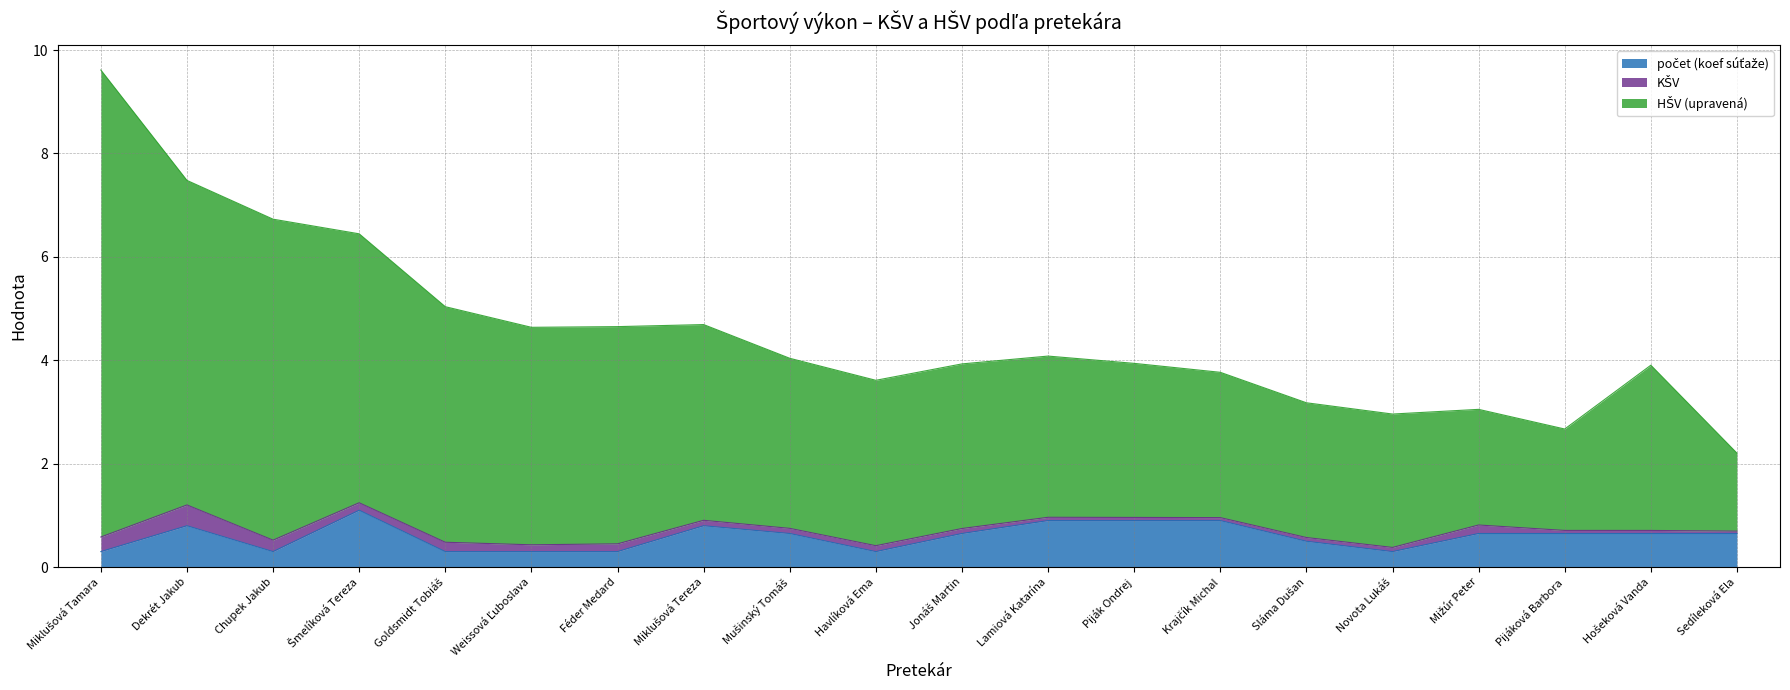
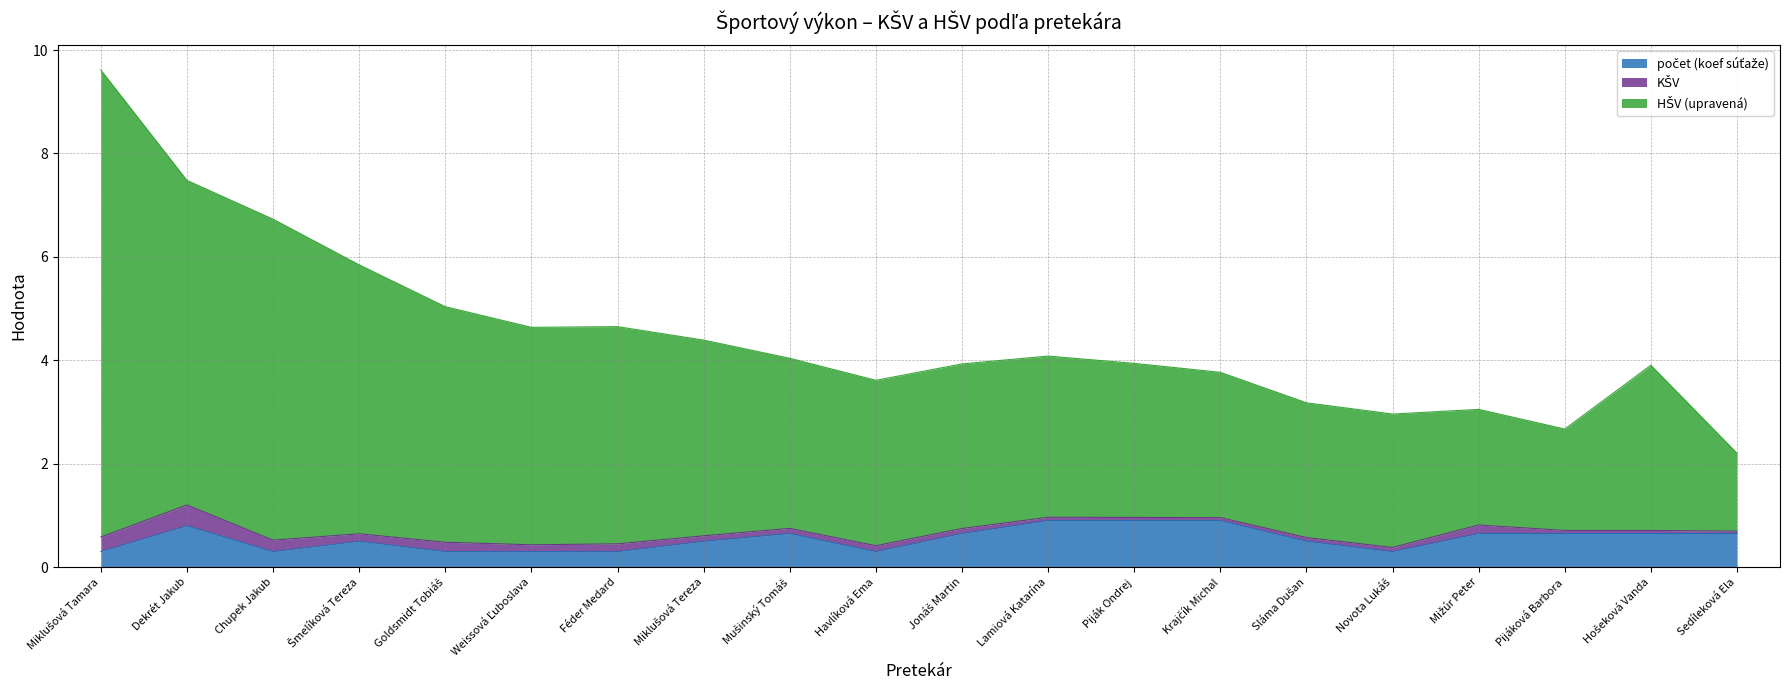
  {
    "počet (koef súťaže)": {
      "Miklušová Tamara": 0.3,
      "Dekrét Jakub": 0.8,
      "Chupek Jakub": 0.3,
-     "Šmelíková Tereza": 1.1,
+     "Šmelíková Tereza": 0.5,
      "Goldsmidt Tobiáš": 0.3,
      "Weissová Ľuboslava": 0.3,
      "Féder Medard": 0.3,
-     "Miklušová Tereza": 0.8,
+     "Miklušová Tereza": 0.5,
      "Mušinský Tomáš": 0.7,
      "Havlíková Ema": 0.3,
      "Jonáš Martin": 0.7,
      "Lamiová Katarína": 0.9,
      "Piják Ondrej": 0.9,
      "Krajčík Michal": 0.9,
      "Sláma Dušan": 0.5,
      "Novota Lukáš": 0.3,
      "Mižúr Peter": 0.7,
      "Pijáková Barbora": 0.7,
      "Hošeková Vanda": 0.7
    },
    "KŠV": {
      "Miklušová Tamara": 0.3,
      "Dekrét Jakub": 0.4,
      "Chupek Jakub": 0.2,
      "Šmelíková Tereza": 0.1,
      "Goldsmidt Tobiáš": 0.2,
      "Weissová Ľuboslava": 0.1,
      "Féder Medard": 0.2,
      "Miklušová Tereza": 0.1,
      "Mušinský Tomáš": 0.1,
      "Havlíková Ema": 0.1,
      "Jonáš Martin": 0.1,
      "Lamiová Katarína": 0.1,
      "Piják Ondrej": 0.1,
      "Krajčík Michal": 0.1,
      "Sláma Dušan": 0.1,
      "Novota Lukáš": 0.1,
      "Mižúr Peter": 0.2,
      "Pijáková Barbora": 0.1,
      "Hošeková Vanda": 0.1
    },
    "HŠV (upravená)": {
      "Miklušová Tamara": 9.0,
      "Dekrét Jakub": 6.3,
      "Chupek Jakub": 6.2,
      "Šmelíková Tereza": 5.2,
      "Goldsmidt Tobiáš": 4.6,
      "Weissová Ľuboslava": 4.2,
      "Féder Medard": 4.2,
      "Miklušová Tereza": 3.8,
      "Mušinský Tomáš": 3.3,
      "Havlíková Ema": 3.2,
      "Jonáš Martin": 3.2,
      "Lamiová Katarína": 3.1,
      "Piják Ondrej": 3.0,
      "Krajčík Michal": 2.8,
      "Sláma Dušan": 2.6,
      "Novota Lukáš": 2.6,
      "Mižúr Peter": 2.2,
      "Pijáková Barbora": 2.0,
      "Hošeková Vanda": 3.2,
      "Sedíleková Ela": 1.5
    }
  }
